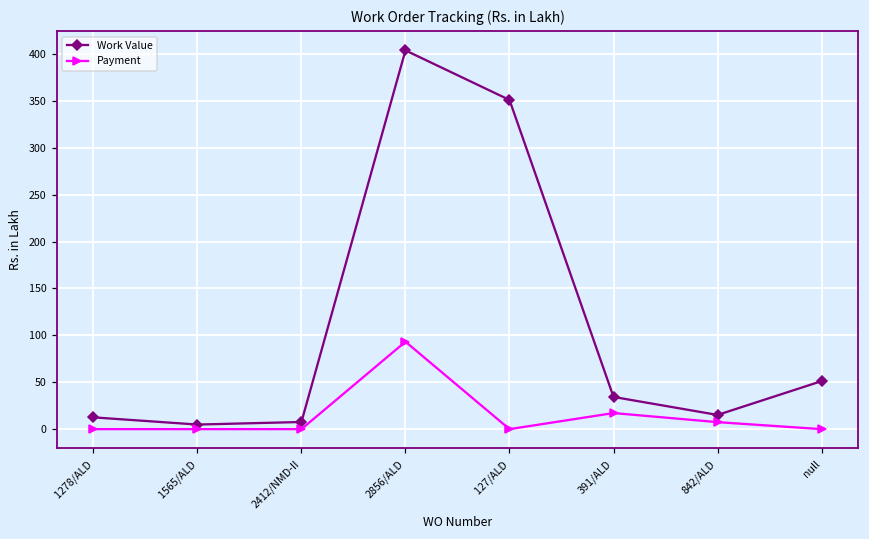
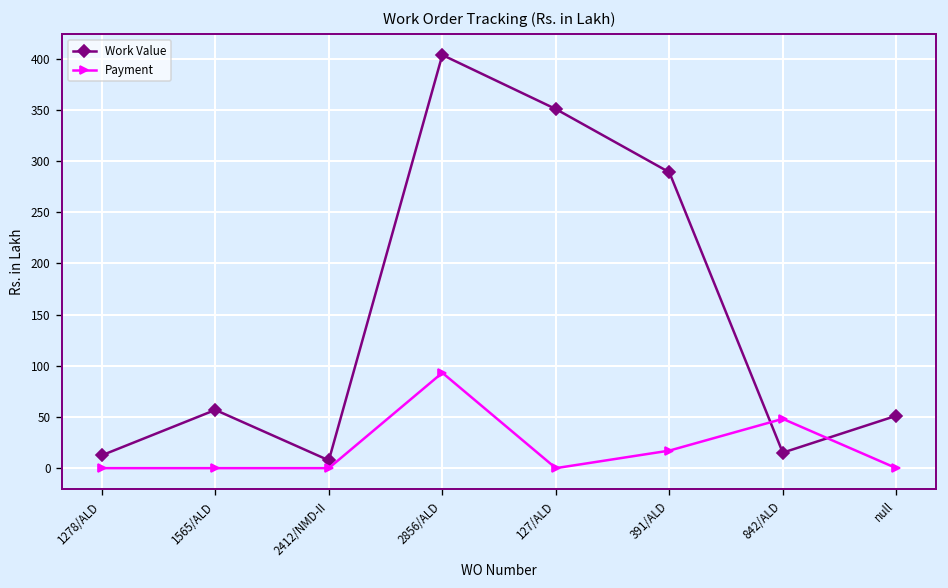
  {
    "Work Value": {
      "1278/ALD": 10,
-     "1565/ALD": 0,
+     "1565/ALD": 60,
      "2412/NMD-II": 10,
      "2856/ALD": 400,
      "127/ALD": 350,
-     "391/ALD": 30,
+     "391/ALD": 290,
      "842/ALD": 20,
      "null": 50
    },
    "Payment": {
      "1278/ALD": 0,
      "1565/ALD": 0,
      "2412/NMD-II": 0,
      "2856/ALD": 90,
      "127/ALD": 0,
      "391/ALD": 20,
-     "842/ALD": 10,
+     "842/ALD": 50,
      "null": 0
    }
  }
